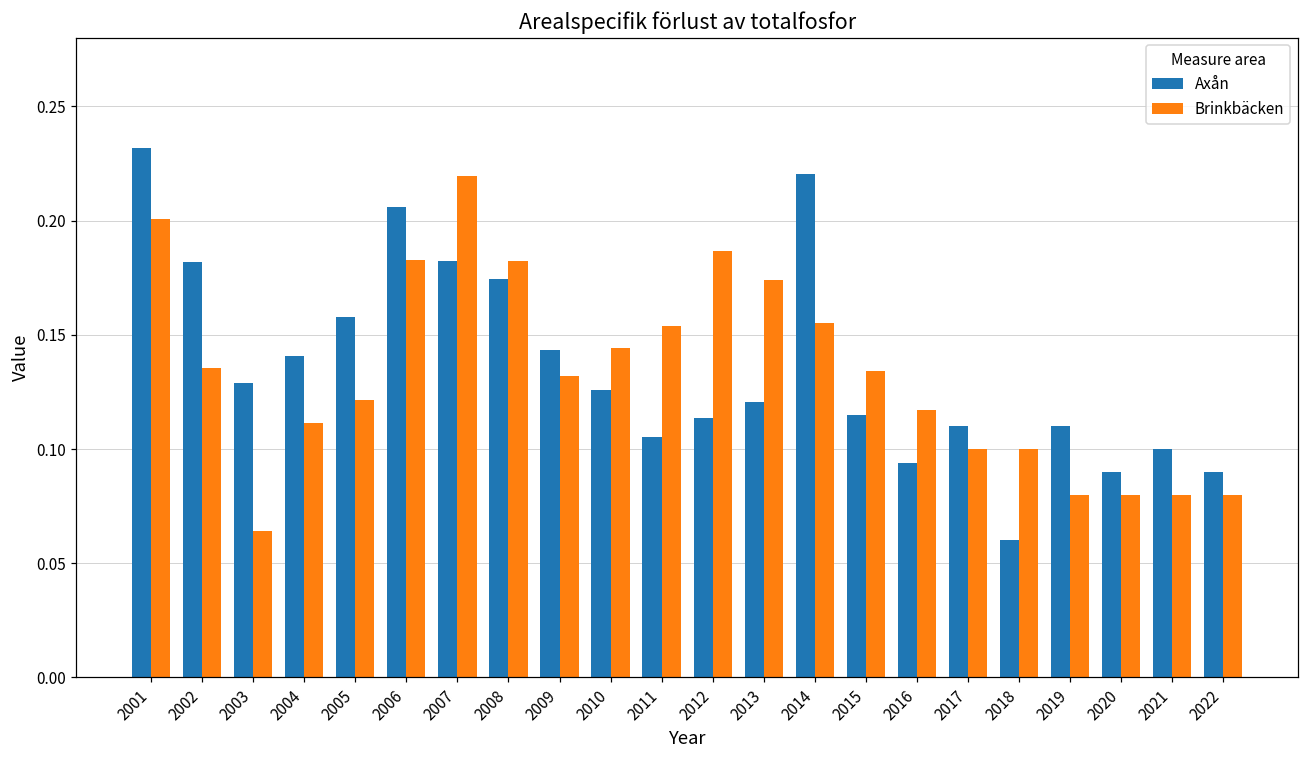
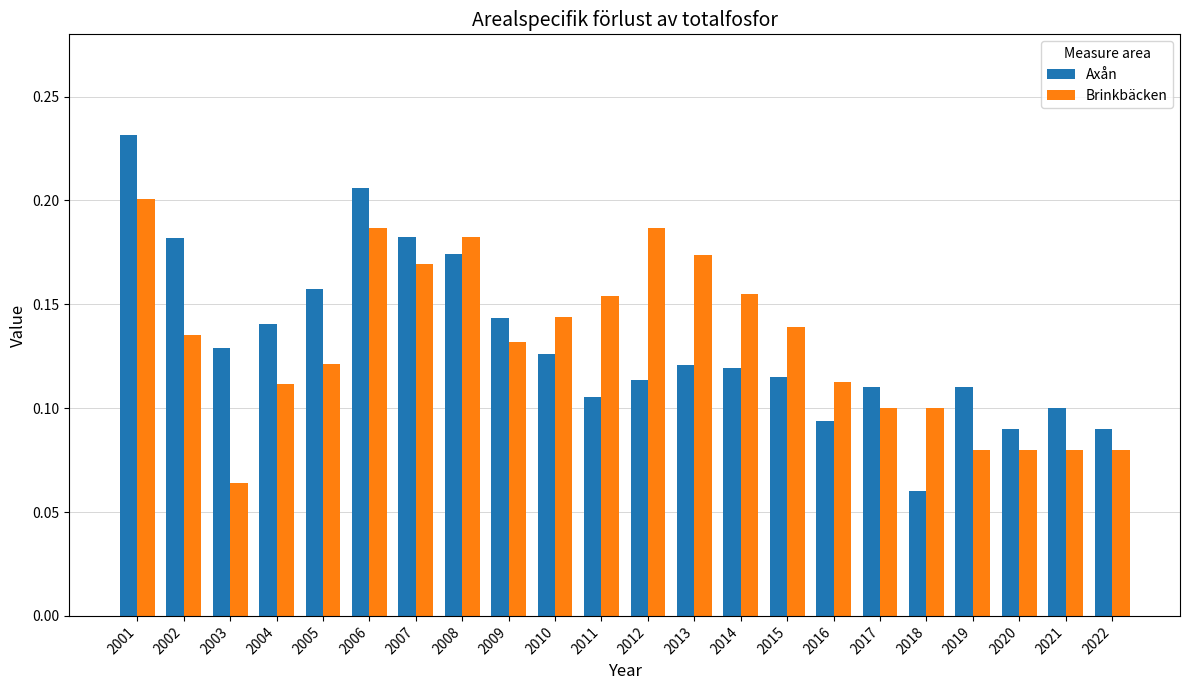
  {
    "Axån": {
      "2001": 0.232,
      "2002": 0.182,
      "2003": 0.129,
      "2004": 0.141,
      "2005": 0.158,
      "2006": 0.206,
      "2007": 0.182,
      "2008": 0.174,
      "2009": 0.143,
      "2010": 0.126,
      "2011": 0.105,
      "2012": 0.114,
      "2013": 0.121,
-     "2014": 0.220,
+     "2014": 0.119,
      "2015": 0.115,
      "2016": 0.094,
      "2017": 0.110,
      "2018": 0.060,
      "2019": 0.110,
      "2020": 0.090,
      "2021": 0.100,
      "2022": 0.090
    },
    "Brinkbäcken": {
      "2001": 0.201,
      "2002": 0.135,
      "2003": 0.064,
      "2004": 0.112,
      "2005": 0.121,
-     "2006": 0.183,
-     "2007": 0.219,
+     "2006": 0.187,
+     "2007": 0.170,
      "2008": 0.182,
      "2009": 0.132,
      "2010": 0.144,
      "2011": 0.154,
      "2012": 0.187,
      "2013": 0.174,
      "2014": 0.155,
-     "2015": 0.134,
-     "2016": 0.117,
+     "2015": 0.139,
+     "2016": 0.112,
      "2017": 0.100,
      "2018": 0.100,
      "2019": 0.080,
      "2020": 0.080,
      "2021": 0.080,
      "2022": 0.080
    }
  }
